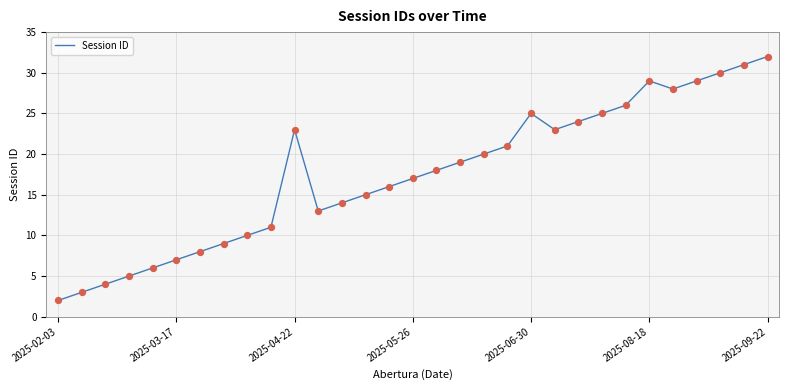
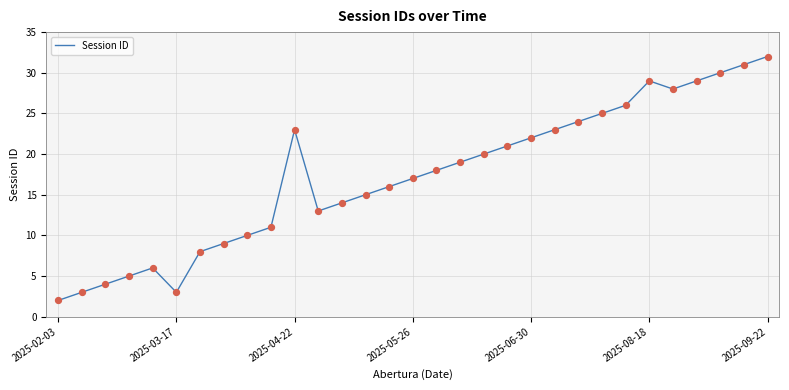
  {
    "2025-02-03": 2,
-   "2025-03-17": 7,
+   "2025-03-17": 3,
    "2025-04-22": 23,
-   "2025-06-30": 25,
+   "2025-06-30": 22,
    "2025-08-18": 29,
    "2025-09-22": 32
  }
